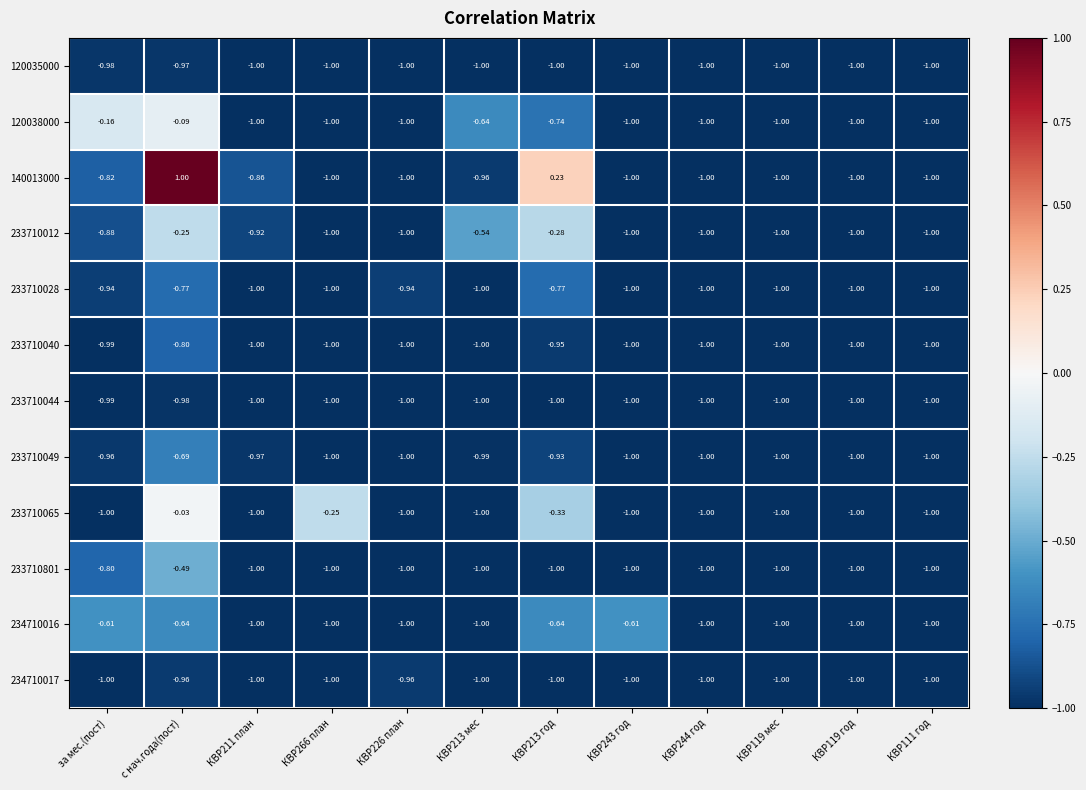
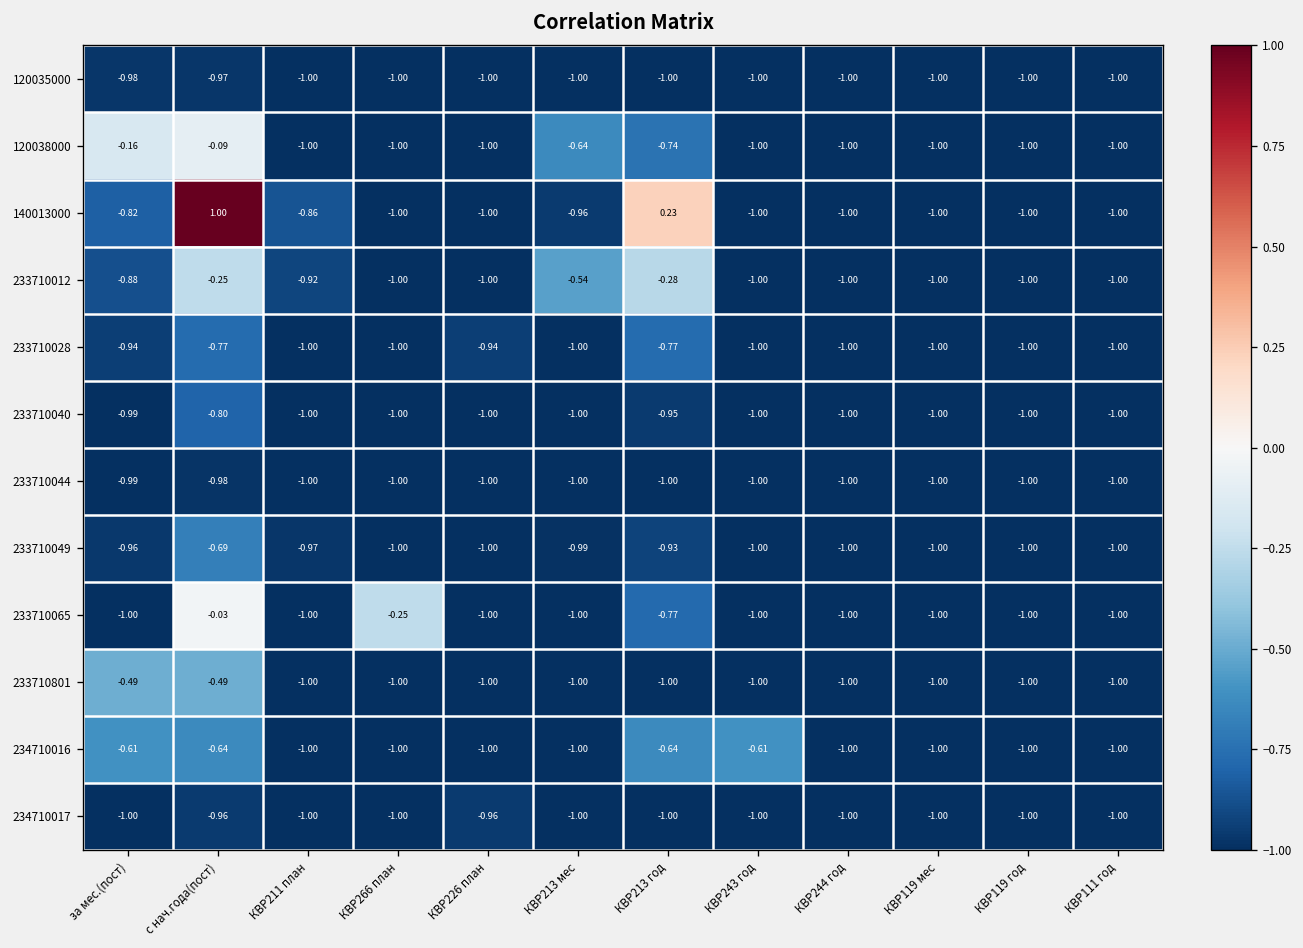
  {
    "120035000": {
      "за мес.(пост)": -0.98,
      "с нач.года(пост)": -0.97,
      "КВР211 план": -1.00,
      "КВР266 план": -1.00,
      "КВР226 план": -1.00,
      "КВР213 мес": -1.00,
      "КВР213 год": -1.00,
      "КВР243 год": -1.00,
      "КВР244 год": -1.00,
      "КВР119 мес": -1.00,
      "КВР119 год": -1.00,
      "КВР111 год": -1.00
    },
    "120038000": {
      "за мес.(пост)": -0.16,
      "с нач.года(пост)": -0.09,
      "КВР211 план": -1.00,
      "КВР266 план": -1.00,
      "КВР226 план": -1.00,
      "КВР213 мес": -0.64,
      "КВР213 год": -0.74,
      "КВР243 год": -1.00,
      "КВР244 год": -1.00,
      "КВР119 мес": -1.00,
      "КВР119 год": -1.00,
      "КВР111 год": -1.00
    },
    "140013000": {
      "за мес.(пост)": -0.82,
      "с нач.года(пост)": 1.00,
      "КВР211 план": -0.86,
      "КВР266 план": -1.00,
      "КВР226 план": -1.00,
      "КВР213 мес": -0.96,
      "КВР213 год": 0.23,
      "КВР243 год": -1.00,
      "КВР244 год": -1.00,
      "КВР119 мес": -1.00,
      "КВР119 год": -1.00,
      "КВР111 год": -1.00
    },
    "233710012": {
      "за мес.(пост)": -0.88,
      "с нач.года(пост)": -0.25,
      "КВР211 план": -0.92,
      "КВР266 план": -1.00,
      "КВР226 план": -1.00,
      "КВР213 мес": -0.54,
      "КВР213 год": -0.28,
      "КВР243 год": -1.00,
      "КВР244 год": -1.00,
      "КВР119 мес": -1.00,
      "КВР119 год": -1.00,
      "КВР111 год": -1.00
    },
    "233710028": {
      "за мес.(пост)": -0.94,
      "с нач.года(пост)": -0.77,
      "КВР211 план": -1.00,
      "КВР266 план": -1.00,
      "КВР226 план": -0.94,
      "КВР213 мес": -1.00,
      "КВР213 год": -0.77,
      "КВР243 год": -1.00,
      "КВР244 год": -1.00,
      "КВР119 мес": -1.00,
      "КВР119 год": -1.00,
      "КВР111 год": -1.00
    },
    "233710040": {
      "за мес.(пост)": -0.99,
      "с нач.года(пост)": -0.80,
      "КВР211 план": -1.00,
      "КВР266 план": -1.00,
      "КВР226 план": -1.00,
      "КВР213 мес": -1.00,
      "КВР213 год": -0.95,
      "КВР243 год": -1.00,
      "КВР244 год": -1.00,
      "КВР119 мес": -1.00,
      "КВР119 год": -1.00,
      "КВР111 год": -1.00
    },
    "233710044": {
      "за мес.(пост)": -0.99,
      "с нач.года(пост)": -0.98,
      "КВР211 план": -1.00,
      "КВР266 план": -1.00,
      "КВР226 план": -1.00,
      "КВР213 мес": -1.00,
      "КВР213 год": -1.00,
      "КВР243 год": -1.00,
      "КВР244 год": -1.00,
      "КВР119 мес": -1.00,
      "КВР119 год": -1.00,
      "КВР111 год": -1.00
    },
    "233710049": {
      "за мес.(пост)": -0.96,
      "с нач.года(пост)": -0.69,
      "КВР211 план": -0.97,
      "КВР266 план": -1.00,
      "КВР226 план": -1.00,
      "КВР213 мес": -0.99,
      "КВР213 год": -0.93,
      "КВР243 год": -1.00,
      "КВР244 год": -1.00,
      "КВР119 мес": -1.00,
      "КВР119 год": -1.00,
      "КВР111 год": -1.00
    },
    "233710065": {
      "за мес.(пост)": -1.00,
      "с нач.года(пост)": -0.03,
      "КВР211 план": -1.00,
      "КВР266 план": -0.25,
      "КВР226 план": -1.00,
      "КВР213 мес": -1.00,
-     "КВР213 год": -0.33,
+     "КВР213 год": -0.77,
      "КВР243 год": -1.00,
      "КВР244 год": -1.00,
      "КВР119 мес": -1.00,
      "КВР119 год": -1.00,
      "КВР111 год": -1.00
    },
    "233710801": {
-     "за мес.(пост)": -0.80,
+     "за мес.(пост)": -0.49,
      "с нач.года(пост)": -0.49,
      "КВР211 план": -1.00,
      "КВР266 план": -1.00,
      "КВР226 план": -1.00,
      "КВР213 мес": -1.00,
      "КВР213 год": -1.00,
      "КВР243 год": -1.00,
      "КВР244 год": -1.00,
      "КВР119 мес": -1.00,
      "КВР119 год": -1.00,
      "КВР111 год": -1.00
    },
    "234710016": {
      "за мес.(пост)": -0.61,
      "с нач.года(пост)": -0.64,
      "КВР211 план": -1.00,
      "КВР266 план": -1.00,
      "КВР226 план": -1.00,
      "КВР213 мес": -1.00,
      "КВР213 год": -0.64,
      "КВР243 год": -0.61,
      "КВР244 год": -1.00,
      "КВР119 мес": -1.00,
      "КВР119 год": -1.00,
      "КВР111 год": -1.00
    },
    "234710017": {
      "за мес.(пост)": -1.00,
      "с нач.года(пост)": -0.96,
      "КВР211 план": -1.00,
      "КВР266 план": -1.00,
      "КВР226 план": -0.96,
      "КВР213 мес": -1.00,
      "КВР213 год": -1.00,
      "КВР243 год": -1.00,
      "КВР244 год": -1.00,
      "КВР119 мес": -1.00,
      "КВР119 год": -1.00,
      "КВР111 год": -1.00
    }
  }
